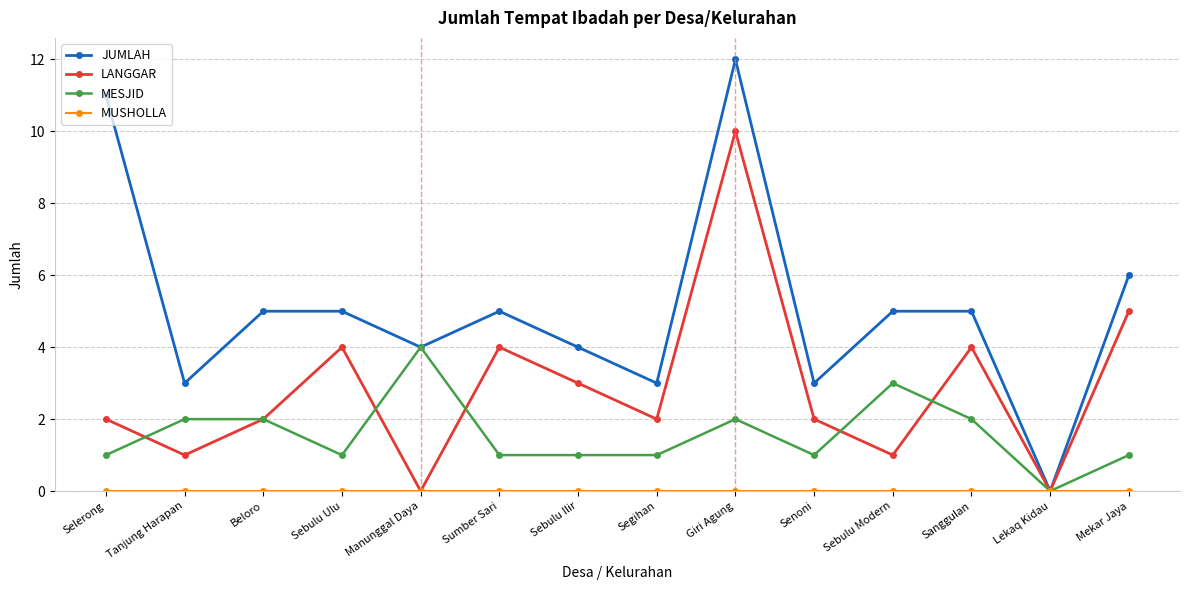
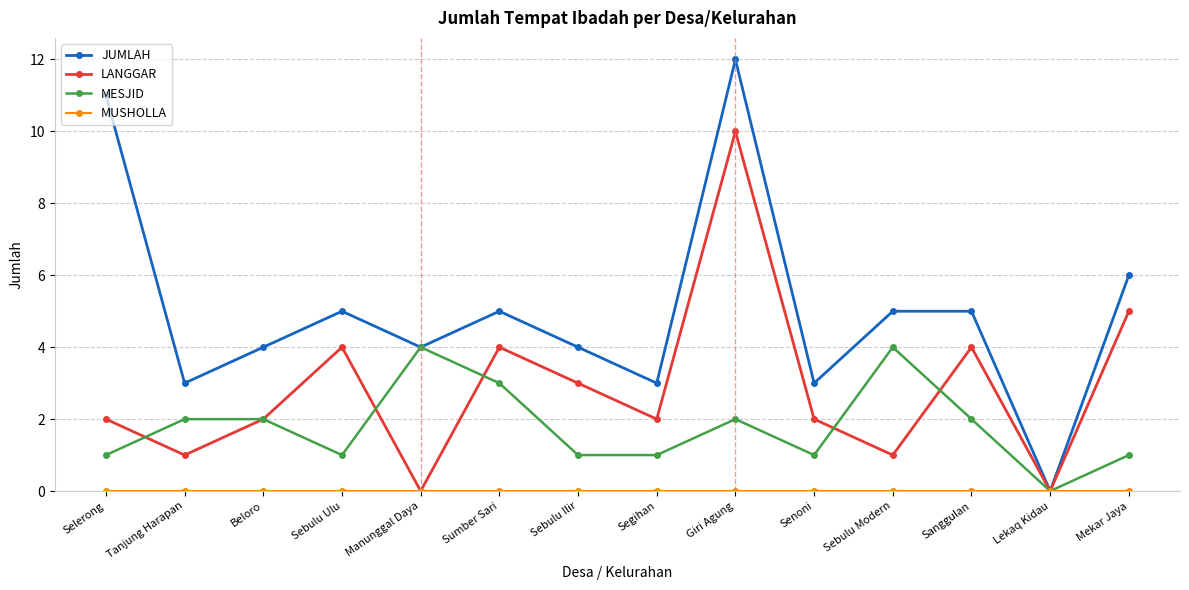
  {
    "JUMLAH": {
      "Tanjung Harapan": 3,
-     "Beloro": 5,
+     "Beloro": 4,
      "Sebulu Ulu": 5,
      "Sumber Sari": 5,
      "Sebulu Ilir": 4,
      "Segihan": 3,
      "Giri Agung": 12,
      "Senoni": 3,
      "Sebulu Modern": 5,
      "Sanggulan": 5,
      "Mekar Jaya": 6
    },
    "LANGGAR": {
      "Selerong": 2,
      "Tanjung Harapan": 1,
      "Sebulu Ulu": 4,
      "Sumber Sari": 4,
      "Sebulu Ilir": 3,
      "Segihan": 2,
      "Giri Agung": 10,
      "Senoni": 2,
      "Sebulu Modern": 1,
      "Sanggulan": 4,
      "Mekar Jaya": 5
    },
    "MESJID": {
      "Selerong": 1,
      "Tanjung Harapan": 2,
      "Sebulu Ulu": 1,
-     "Sumber Sari": 1,
+     "Sumber Sari": 3,
      "Sebulu Ilir": 1,
      "Segihan": 1,
      "Giri Agung": 2,
      "Senoni": 1,
-     "Sebulu Modern": 3,
+     "Sebulu Modern": 4,
      "Sanggulan": 2,
      "Mekar Jaya": 1
    },
    "MUSHOLLA": {
      "Selerong": 0,
      "Tanjung Harapan": 0,
      "Beloro": 0,
      "Sebulu Ulu": 0,
      "Sumber Sari": 0,
      "Sebulu Ilir": 0,
      "Segihan": 0,
      "Giri Agung": 0,
      "Senoni": 0,
      "Sebulu Modern": 0,
      "Sanggulan": 0,
      "Mekar Jaya": 0
    }
  }
